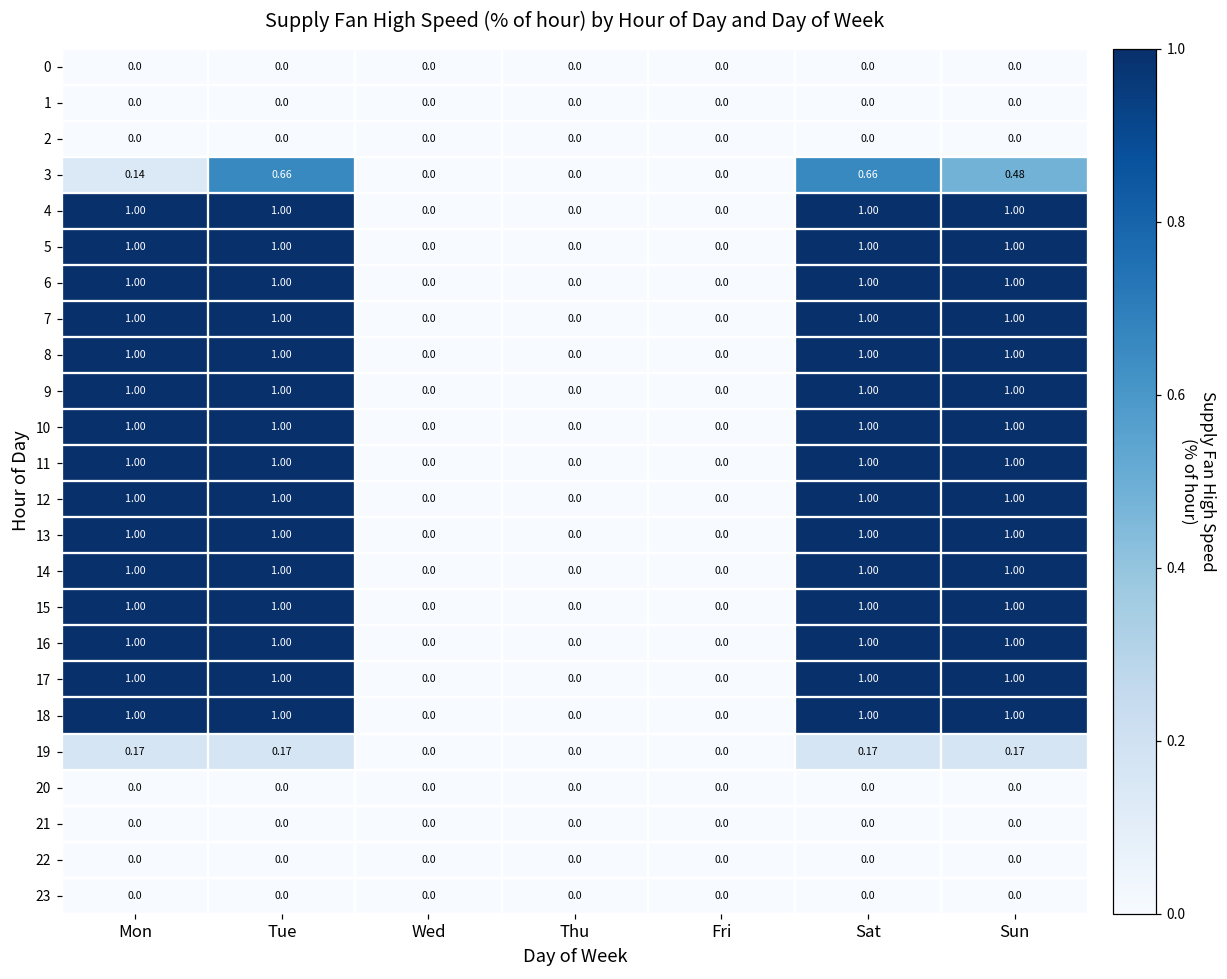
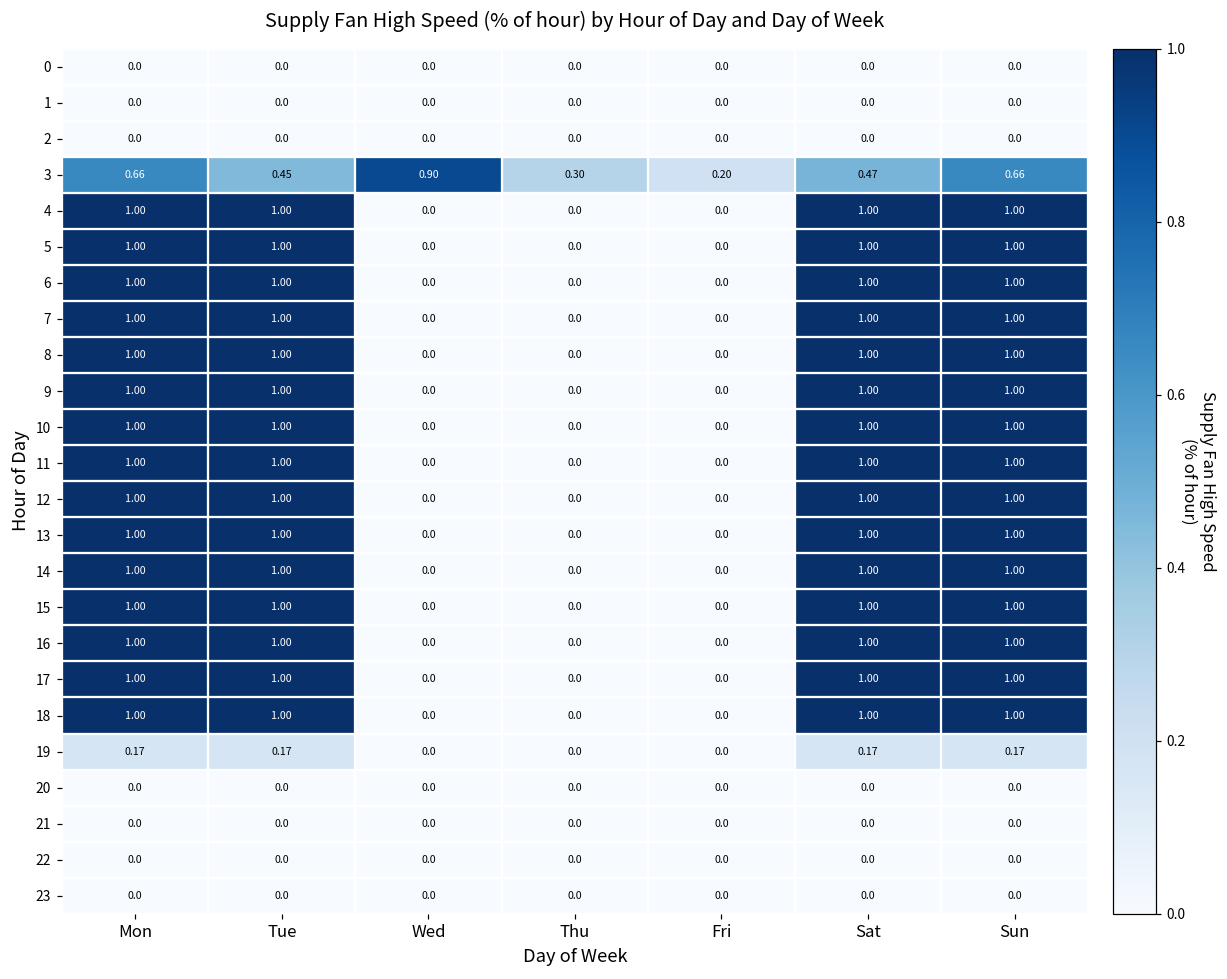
  {
    "0": {
      "Mon": 0.0,
      "Tue": 0.0,
      "Wed": 0.0,
      "Thu": 0.0,
      "Fri": 0.0,
      "Sat": 0.0,
      "Sun": 0.0
    },
    "1": {
      "Mon": 0.0,
      "Tue": 0.0,
      "Wed": 0.0,
      "Thu": 0.0,
      "Fri": 0.0,
      "Sat": 0.0,
      "Sun": 0.0
    },
    "2": {
      "Mon": 0.0,
      "Tue": 0.0,
      "Wed": 0.0,
      "Thu": 0.0,
      "Fri": 0.0,
      "Sat": 0.0,
      "Sun": 0.0
    },
    "3": {
-     "Mon": 0.14,
-     "Tue": 0.66,
-     "Wed": 0.0,
-     "Thu": 0.0,
-     "Fri": 0.0,
-     "Sat": 0.66,
-     "Sun": 0.48
+     "Mon": 0.66,
+     "Tue": 0.45,
+     "Wed": 0.90,
+     "Thu": 0.30,
+     "Fri": 0.20,
+     "Sat": 0.47,
+     "Sun": 0.66
    },
    "4": {
      "Mon": 1.00,
      "Tue": 1.00,
      "Wed": 0.0,
      "Thu": 0.0,
      "Fri": 0.0,
      "Sat": 1.00,
      "Sun": 1.00
    },
    "5": {
      "Mon": 1.00,
      "Tue": 1.00,
      "Wed": 0.0,
      "Thu": 0.0,
      "Fri": 0.0,
      "Sat": 1.00,
      "Sun": 1.00
    },
    "6": {
      "Mon": 1.00,
      "Tue": 1.00,
      "Wed": 0.0,
      "Thu": 0.0,
      "Fri": 0.0,
      "Sat": 1.00,
      "Sun": 1.00
    },
    "7": {
      "Mon": 1.00,
      "Tue": 1.00,
      "Wed": 0.0,
      "Thu": 0.0,
      "Fri": 0.0,
      "Sat": 1.00,
      "Sun": 1.00
    },
    "8": {
      "Mon": 1.00,
      "Tue": 1.00,
      "Wed": 0.0,
      "Thu": 0.0,
      "Fri": 0.0,
      "Sat": 1.00,
      "Sun": 1.00
    },
    "9": {
      "Mon": 1.00,
      "Tue": 1.00,
      "Wed": 0.0,
      "Thu": 0.0,
      "Fri": 0.0,
      "Sat": 1.00,
      "Sun": 1.00
    },
    "10": {
      "Mon": 1.00,
      "Tue": 1.00,
      "Wed": 0.0,
      "Thu": 0.0,
      "Fri": 0.0,
      "Sat": 1.00,
      "Sun": 1.00
    },
    "11": {
      "Mon": 1.00,
      "Tue": 1.00,
      "Wed": 0.0,
      "Thu": 0.0,
      "Fri": 0.0,
      "Sat": 1.00,
      "Sun": 1.00
    },
    "12": {
      "Mon": 1.00,
      "Tue": 1.00,
      "Wed": 0.0,
      "Thu": 0.0,
      "Fri": 0.0,
      "Sat": 1.00,
      "Sun": 1.00
    },
    "13": {
      "Mon": 1.00,
      "Tue": 1.00,
      "Wed": 0.0,
      "Thu": 0.0,
      "Fri": 0.0,
      "Sat": 1.00,
      "Sun": 1.00
    },
    "14": {
      "Mon": 1.00,
      "Tue": 1.00,
      "Wed": 0.0,
      "Thu": 0.0,
      "Fri": 0.0,
      "Sat": 1.00,
      "Sun": 1.00
    },
    "15": {
      "Mon": 1.00,
      "Tue": 1.00,
      "Wed": 0.0,
      "Thu": 0.0,
      "Fri": 0.0,
      "Sat": 1.00,
      "Sun": 1.00
    },
    "16": {
      "Mon": 1.00,
      "Tue": 1.00,
      "Wed": 0.0,
      "Thu": 0.0,
      "Fri": 0.0,
      "Sat": 1.00,
      "Sun": 1.00
    },
    "17": {
      "Mon": 1.00,
      "Tue": 1.00,
      "Wed": 0.0,
      "Thu": 0.0,
      "Fri": 0.0,
      "Sat": 1.00,
      "Sun": 1.00
    },
    "18": {
      "Mon": 1.00,
      "Tue": 1.00,
      "Wed": 0.0,
      "Thu": 0.0,
      "Fri": 0.0,
      "Sat": 1.00,
      "Sun": 1.00
    },
    "19": {
      "Mon": 0.17,
      "Tue": 0.17,
      "Wed": 0.0,
      "Thu": 0.0,
      "Fri": 0.0,
      "Sat": 0.17,
      "Sun": 0.17
    },
    "20": {
      "Mon": 0.0,
      "Tue": 0.0,
      "Wed": 0.0,
      "Thu": 0.0,
      "Fri": 0.0,
      "Sat": 0.0,
      "Sun": 0.0
    },
    "21": {
      "Mon": 0.0,
      "Tue": 0.0,
      "Wed": 0.0,
      "Thu": 0.0,
      "Fri": 0.0,
      "Sat": 0.0,
      "Sun": 0.0
    },
    "22": {
      "Mon": 0.0,
      "Tue": 0.0,
      "Wed": 0.0,
      "Thu": 0.0,
      "Fri": 0.0,
      "Sat": 0.0,
      "Sun": 0.0
    },
    "23": {
      "Mon": 0.0,
      "Tue": 0.0,
      "Wed": 0.0,
      "Thu": 0.0,
      "Fri": 0.0,
      "Sat": 0.0,
      "Sun": 0.0
    }
  }
